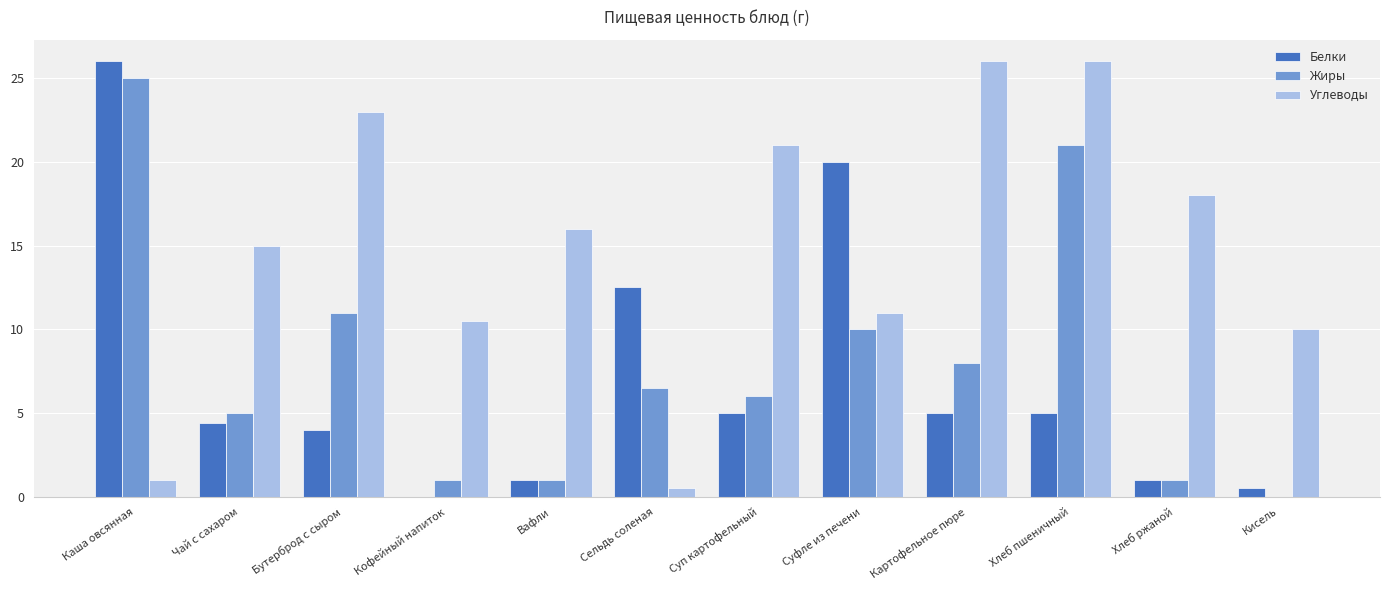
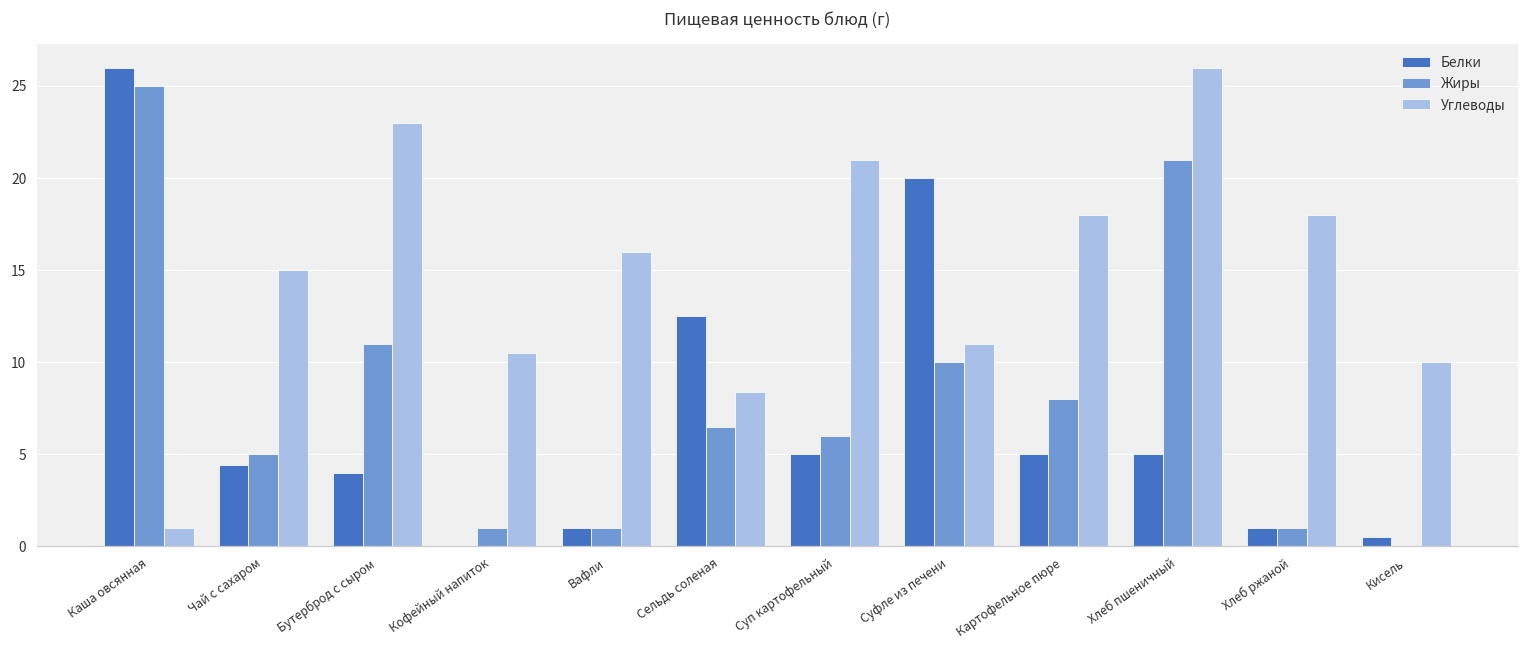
  {
    "Белки": {
      "Каша овсянная": 26.0,
      "Чай с сахаром": 4.4,
      "Бутерброд с сыром": 4.0,
      "Кофейный напиток": 0.0,
      "Вафли": 1.0,
      "Сельдь соленая": 12.5,
      "Суп картофельный": 5.0,
      "Суфле из печени": 20.0,
      "Картофельное пюре": 5.0,
      "Хлеб пшеничный": 5.0,
      "Хлеб ржаной": 1.0,
      "Кисель": 0.5
    },
    "Жиры": {
      "Каша овсянная": 25.0,
      "Чай с сахаром": 5.0,
      "Бутерброд с сыром": 11.0,
      "Кофейный напиток": 1.0,
      "Вафли": 1.0,
      "Сельдь соленая": 6.5,
      "Суп картофельный": 6.0,
      "Суфле из печени": 10.0,
      "Картофельное пюре": 8.0,
      "Хлеб пшеничный": 21.0,
      "Хлеб ржаной": 1.0,
      "Кисель": 0.0
    },
    "Углеводы": {
      "Каша овсянная": 1.0,
      "Чай с сахаром": 15.0,
      "Бутерброд с сыром": 23.0,
      "Кофейный напиток": 10.5,
      "Вафли": 16.0,
-     "Сельдь соленая": 0.5,
+     "Сельдь соленая": 8.4,
      "Суп картофельный": 21.0,
      "Суфле из печени": 11.0,
-     "Картофельное пюре": 26,
+     "Картофельное пюре": 18,
      "Хлеб пшеничный": 26.0,
      "Хлеб ржаной": 18.0,
      "Кисель": 10.0
    }
  }
